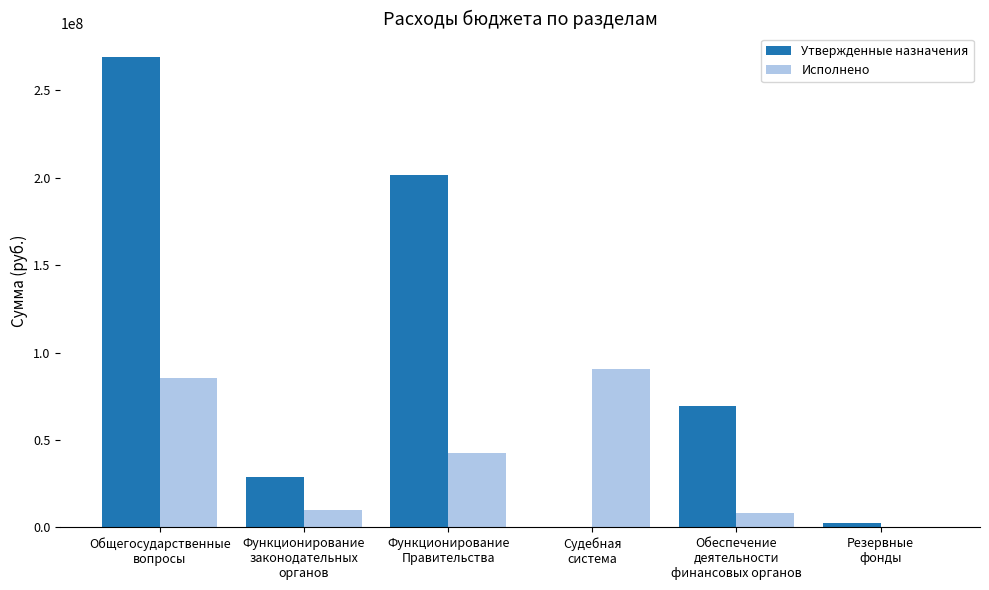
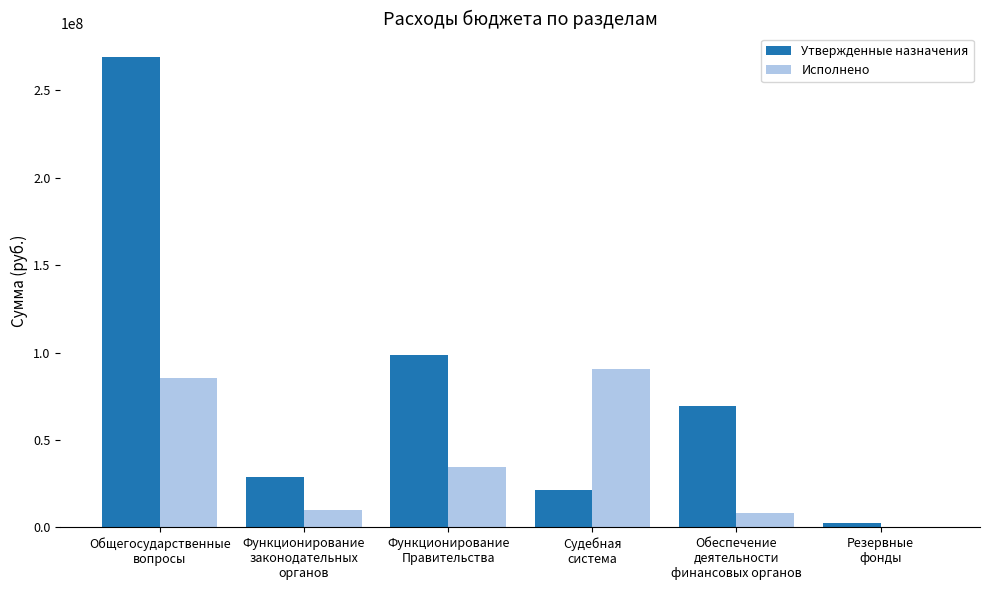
  {
    "Утвержденные назначения": {
      "Общегосударственные вопросы": 269000000,
      "Функционирование законодательных органов": 29000000,
-     "Функционирование Правительства": 201000000,
-     "Судебная система": 0,
+     "Функционирование Правительства": 99000000,
+     "Судебная система": 22000000,
      "Обеспечение деятельности финансовых органов": 69000000,
      "Резервные фонды": 2000000
    },
    "Исполнено": {
      "Общегосударственные вопросы": 85000000,
      "Функционирование законодательных органов": 10000000,
-     "Функционирование Правительства": 42000000,
+     "Функционирование Правительства": 34000000,
      "Судебная система": 91000000,
      "Обеспечение деятельности финансовых органов": 8000000,
      "Резервные фонды": 0
    }
  }
